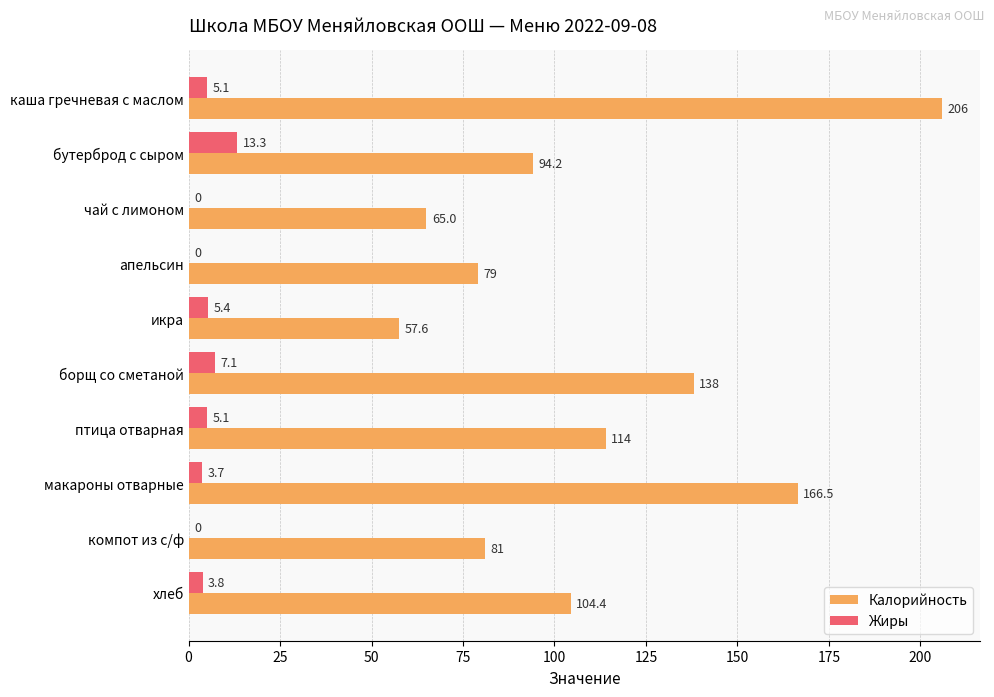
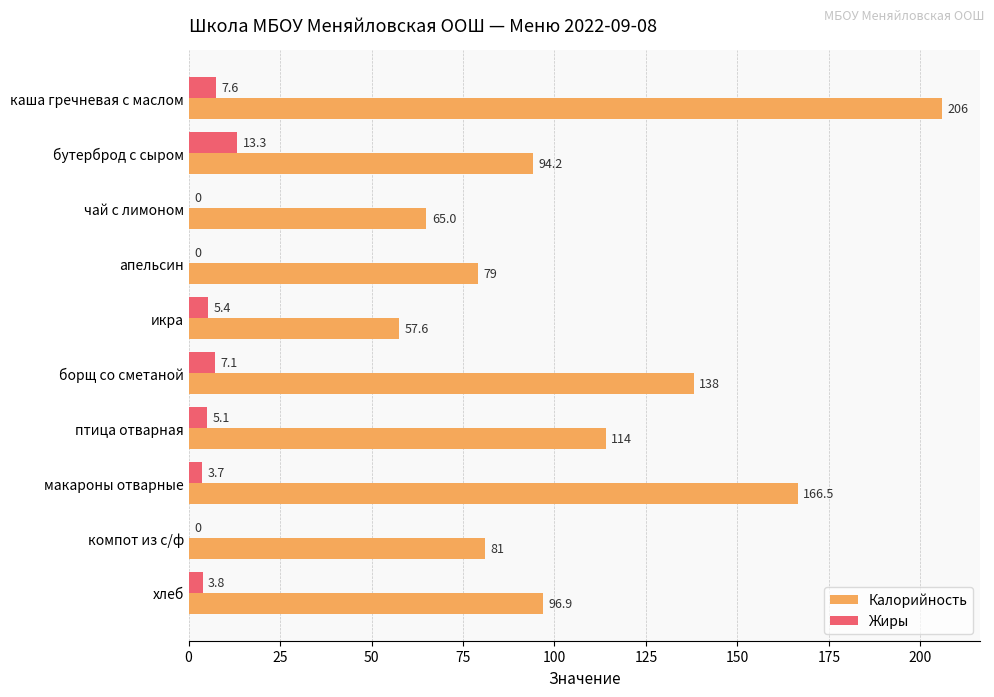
  {
    "Калорийность": {
      "каша гречневая с маслом": 206,
      "бутерброд с сыром": 94.2,
      "чай с лимоном": 65.0,
      "апельсин": 79,
      "икра": 57.6,
      "борщ со сметаной": 138,
      "птица отварная": 114,
      "макароны отварные": 166.5,
      "компот из с/ф": 81,
-     "хлеб": 104.4
+     "хлеб": 96.9
    },
    "Жиры": {
-     "каша гречневая с маслом": 5.1,
+     "каша гречневая с маслом": 7.6,
      "бутерброд с сыром": 13.3,
      "чай с лимоном": 0,
      "апельсин": 0,
      "икра": 5.4,
      "борщ со сметаной": 7.1,
      "птица отварная": 5.1,
      "макароны отварные": 3.7,
      "компот из с/ф": 0,
      "хлеб": 3.8
    }
  }
